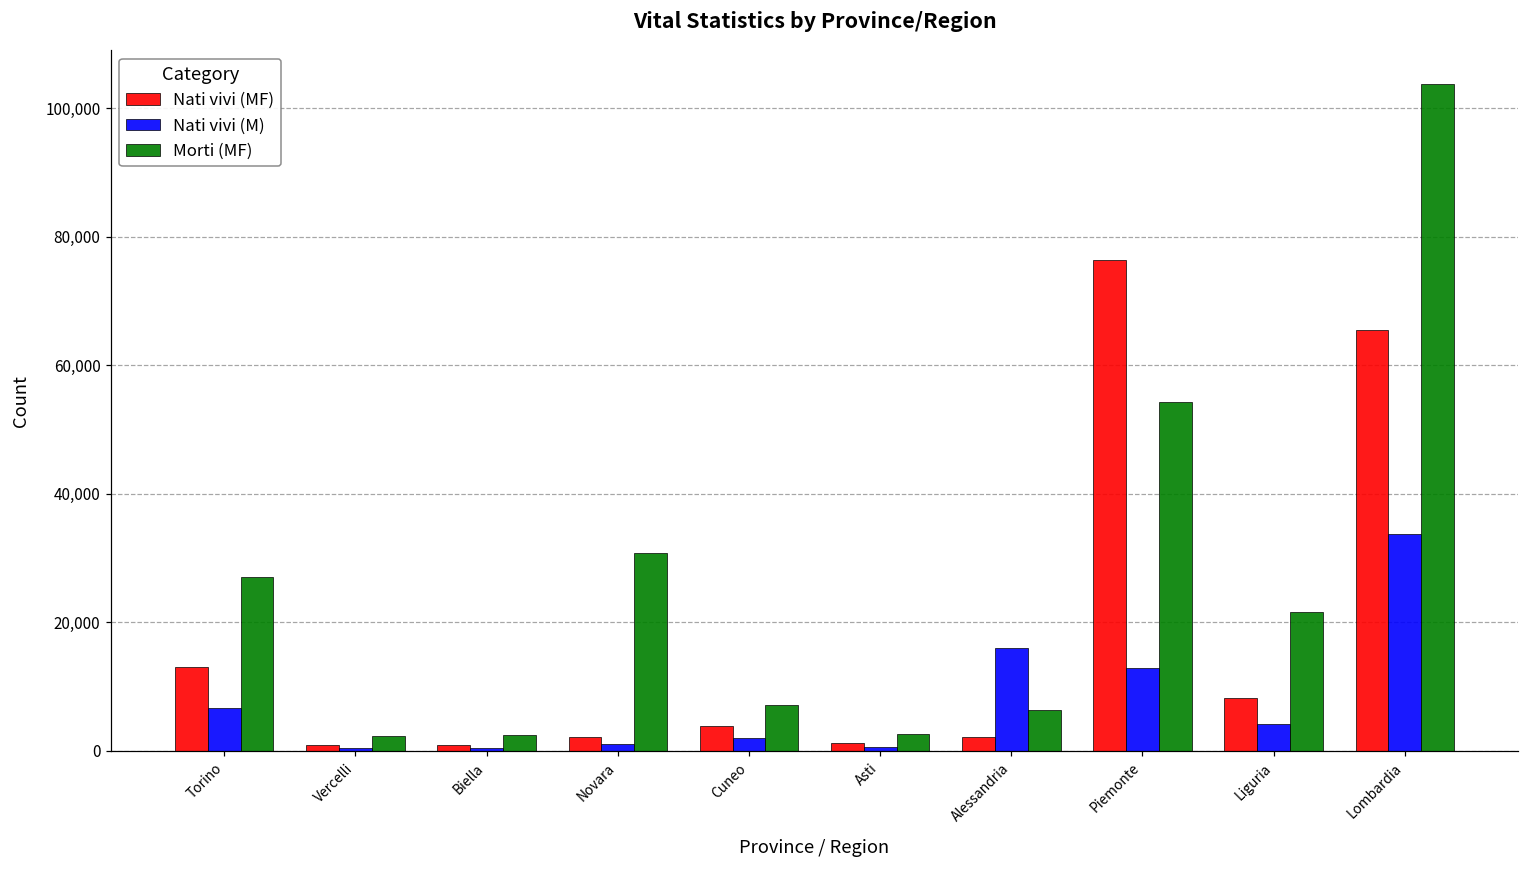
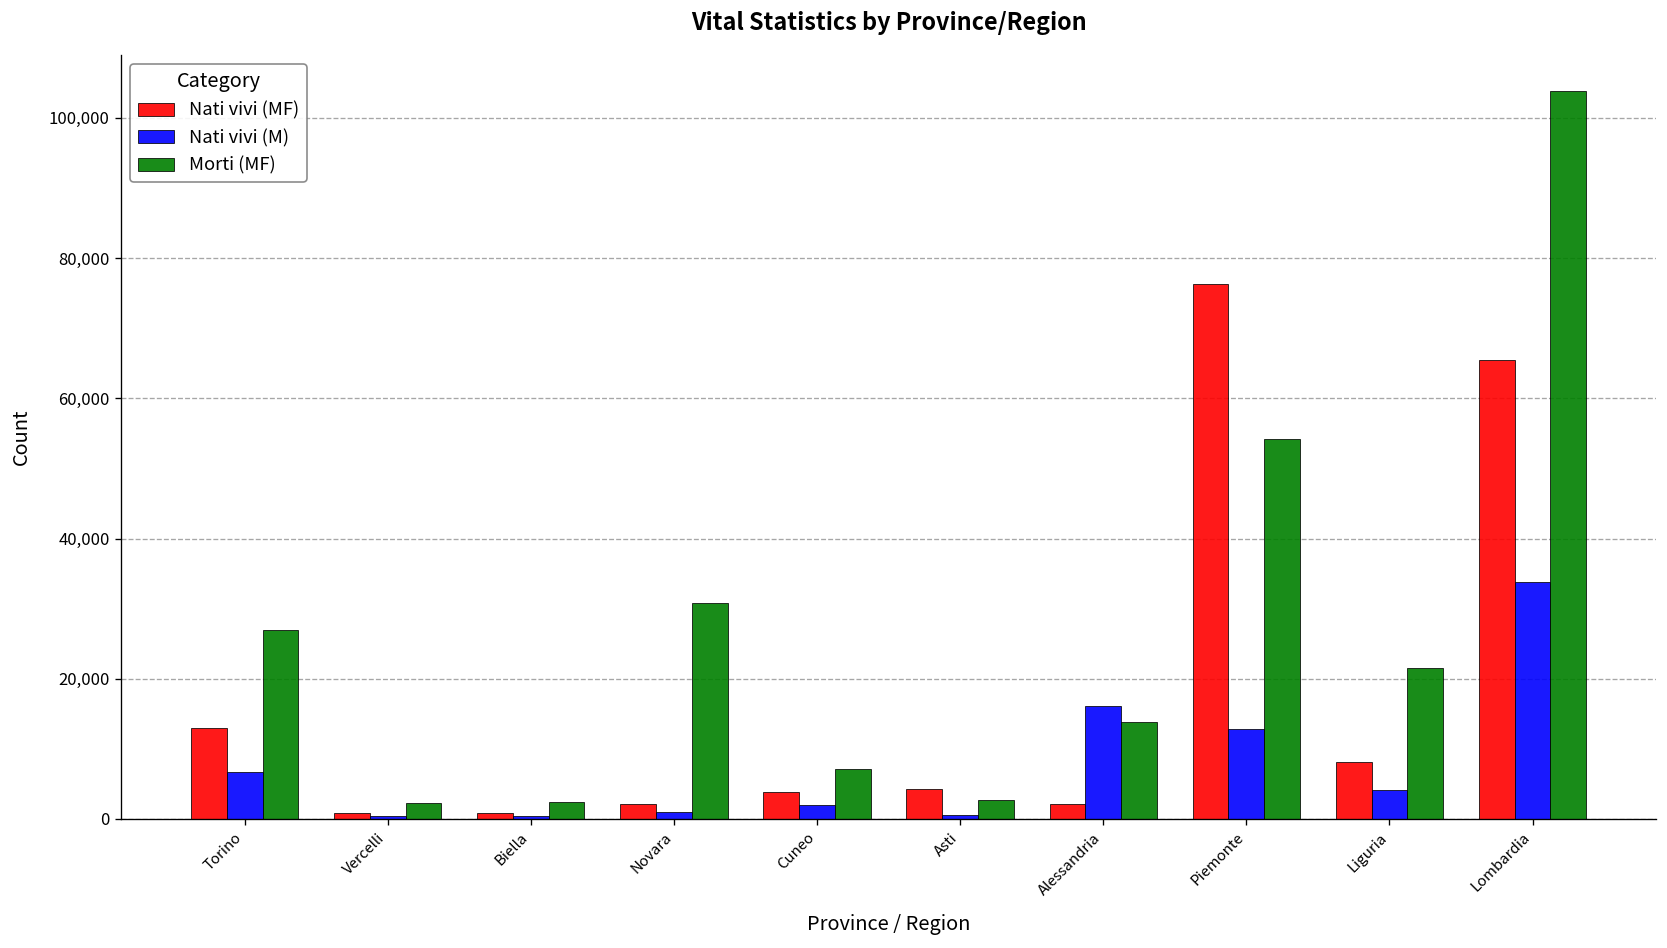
  {
    "Nati vivi (MF)": {
      "Torino": "13,000",
      "Vercelli": "1,000",
      "Biella": "1,000",
      "Novara": "2,000",
      "Cuneo": "4,000",
-     "Asti": "1,000",
+     "Asti": "4,000",
      "Alessandria": "2,000",
      "Piemonte": "76,000",
      "Liguria": "8,000",
      "Lombardia": "65,000"
    },
    "Nati vivi (M)": {
      "Torino": "7,000",
      "Vercelli": "0",
      "Biella": "0",
      "Novara": "1,000",
      "Cuneo": "2,000",
      "Asti": "1,000",
      "Alessandria": "16,000",
      "Piemonte": "13,000",
      "Liguria": "4,000",
      "Lombardia": "34,000"
    },
    "Morti (MF)": {
      "Torino": "27,000",
      "Vercelli": "2,000",
      "Biella": "2,000",
      "Novara": "31,000",
      "Cuneo": "7,000",
      "Asti": "3,000",
-     "Alessandria": "6,000",
+     "Alessandria": "14,000",
      "Piemonte": "54,000",
      "Liguria": "22,000",
      "Lombardia": "104,000"
    }
  }
